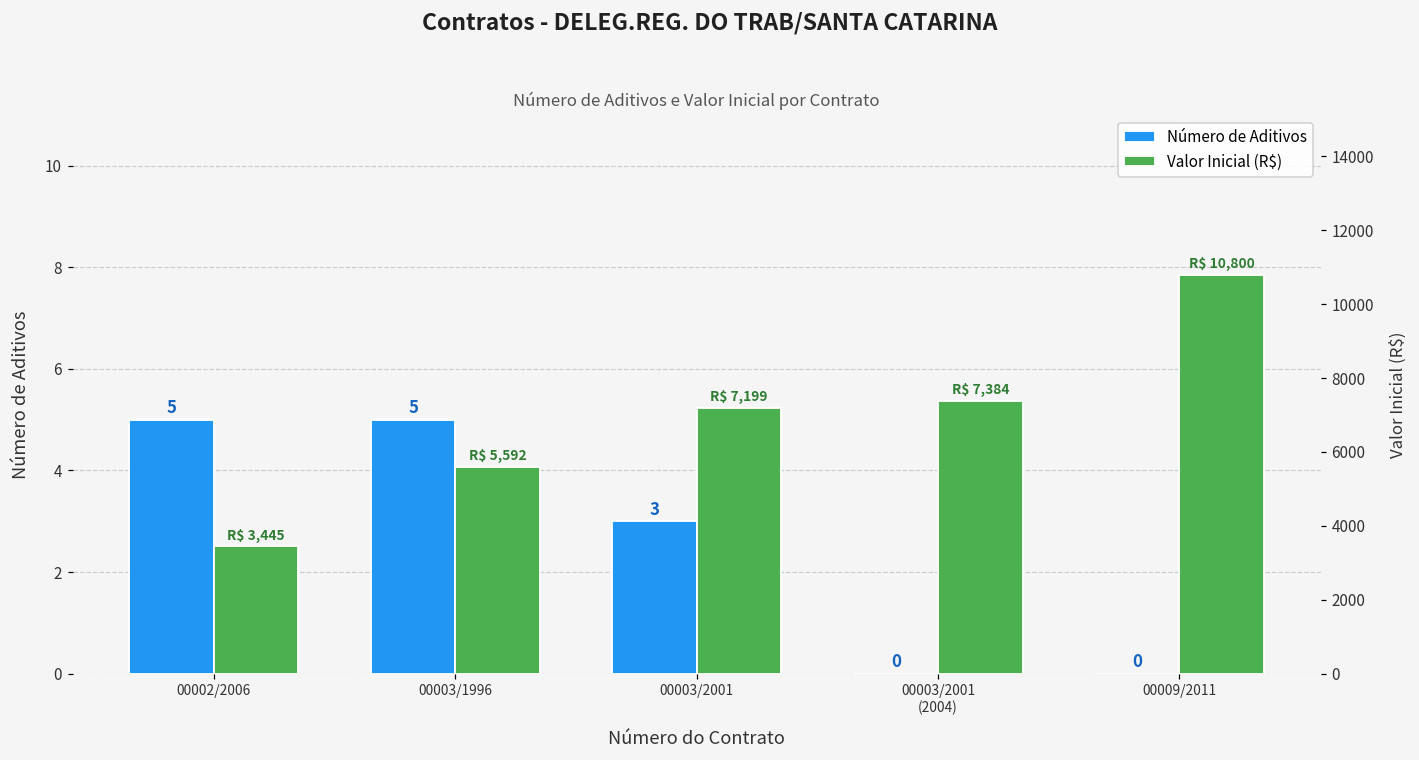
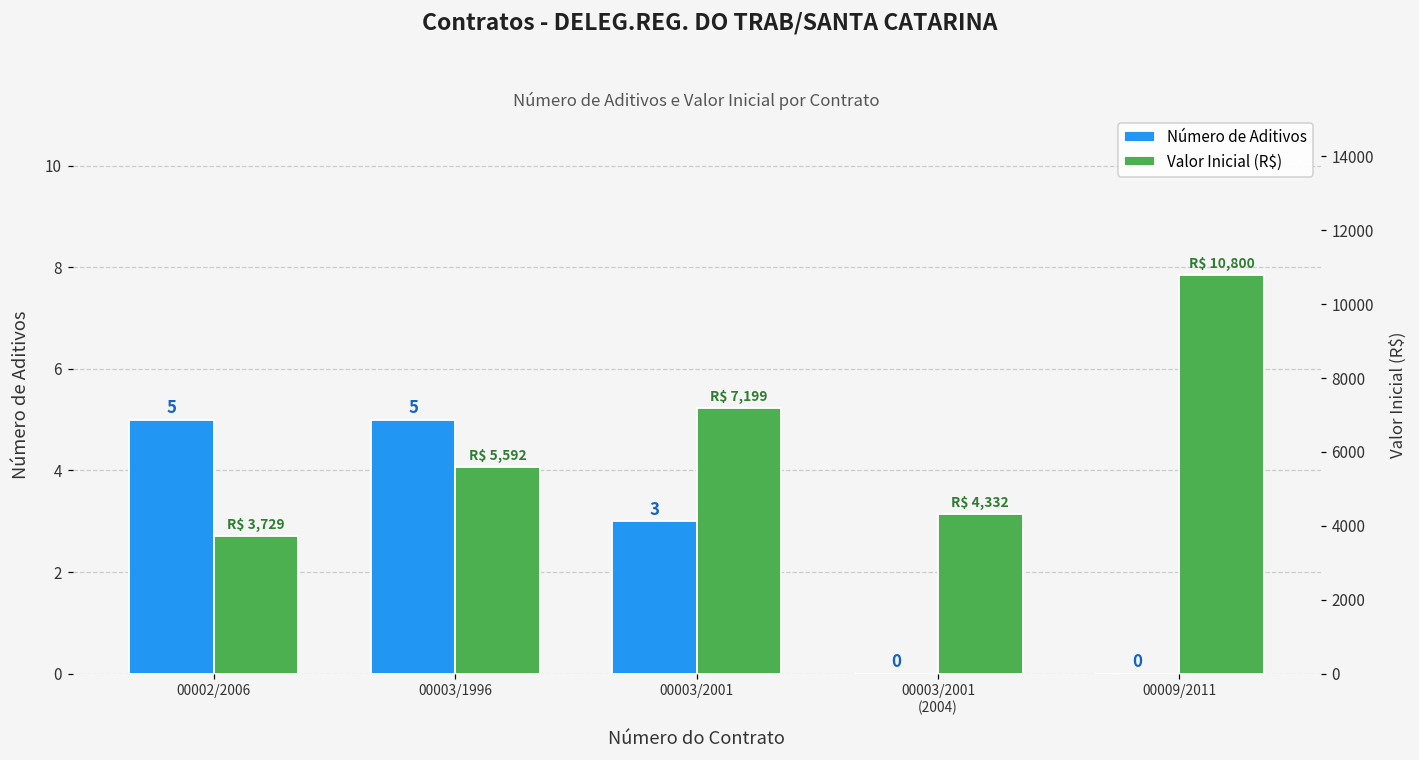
  {
    "Número de Aditivos": {
      "00002/2006": "5",
      "00003/1996": "5",
      "00003/2001": "3",
      "00003/2001 (2004)": "0",
      "00009/2011": "0"
    },
    "Valor Inicial (R$)": {
-     "00002/2006": "3,445",
+     "00002/2006": "3,729",
      "00003/1996": "5,592",
      "00003/2001": "7,199",
-     "00003/2001 (2004)": "7,384",
+     "00003/2001 (2004)": "4,332",
      "00009/2011": "10,800"
    }
  }
